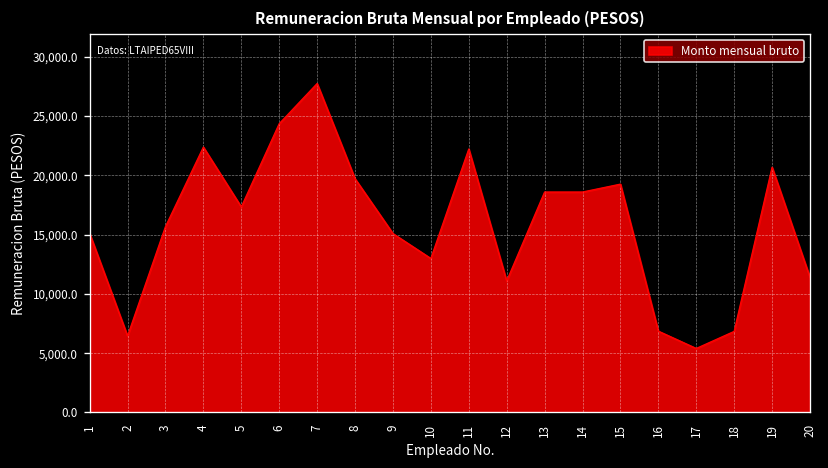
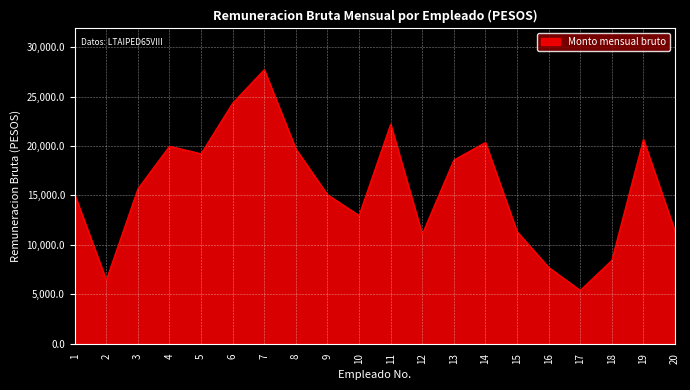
  {
    "1": "15,000",
    "2": "6,000",
    "3": "16,000",
-   "4": "22,000",
-   "5": "17,000",
+   "4": "20,000",
+   "5": "19,000",
    "6": "24,000",
    "7": "28,000",
    "8": "20,000",
    "9": "15,000",
    "10": "13,000",
    "11": "22,000",
    "12": "11,000",
    "13": "19,000",
-   "14": "19,000",
-   "15": "19,000",
-   "16": "7,000",
+   "14": "20,000",
+   "15": "11,000",
+   "16": "8,000",
    "17": "5,000",
-   "18": "7,000",
+   "18": "8,000",
    "19": "21,000",
    "20": "11,000"
  }
